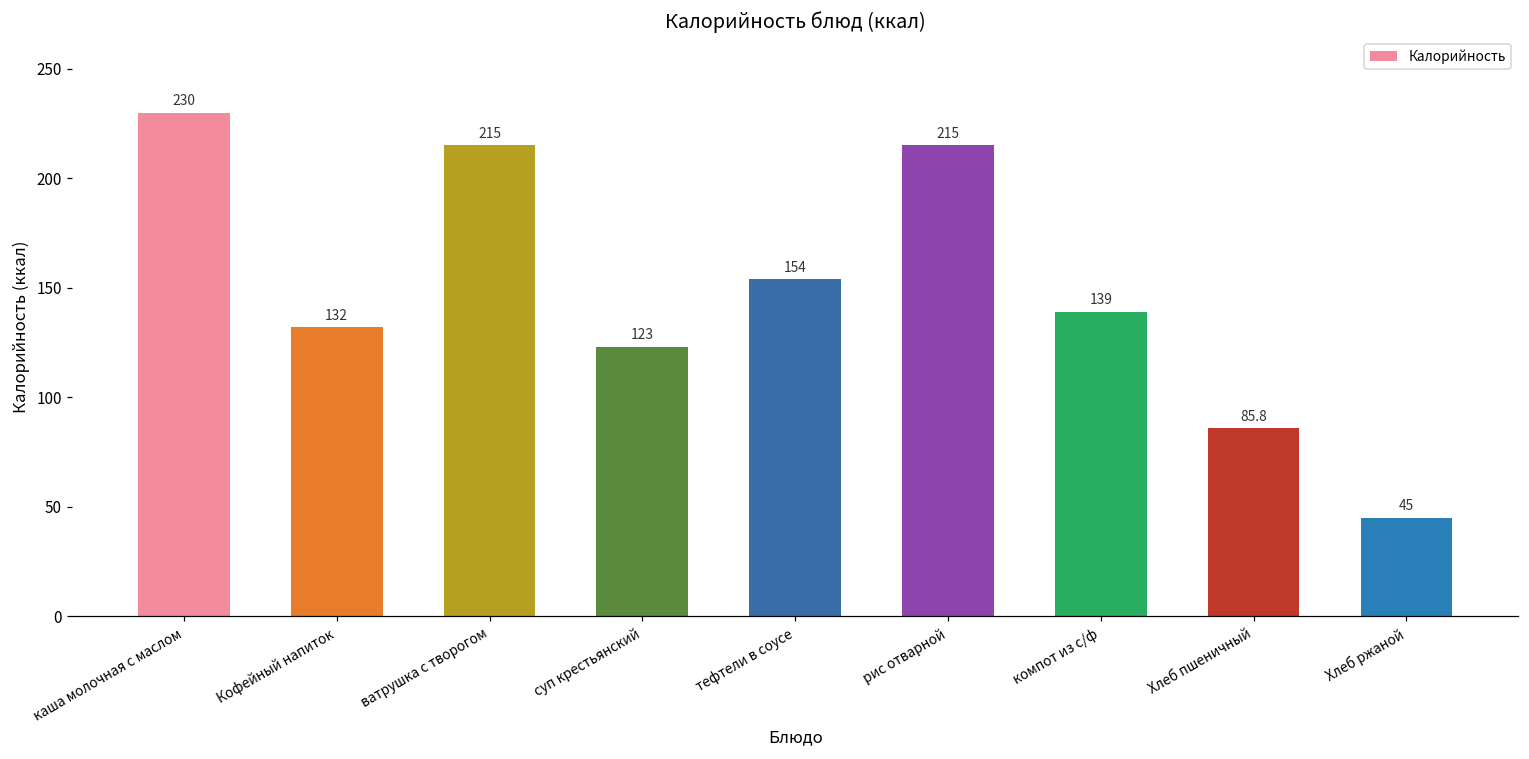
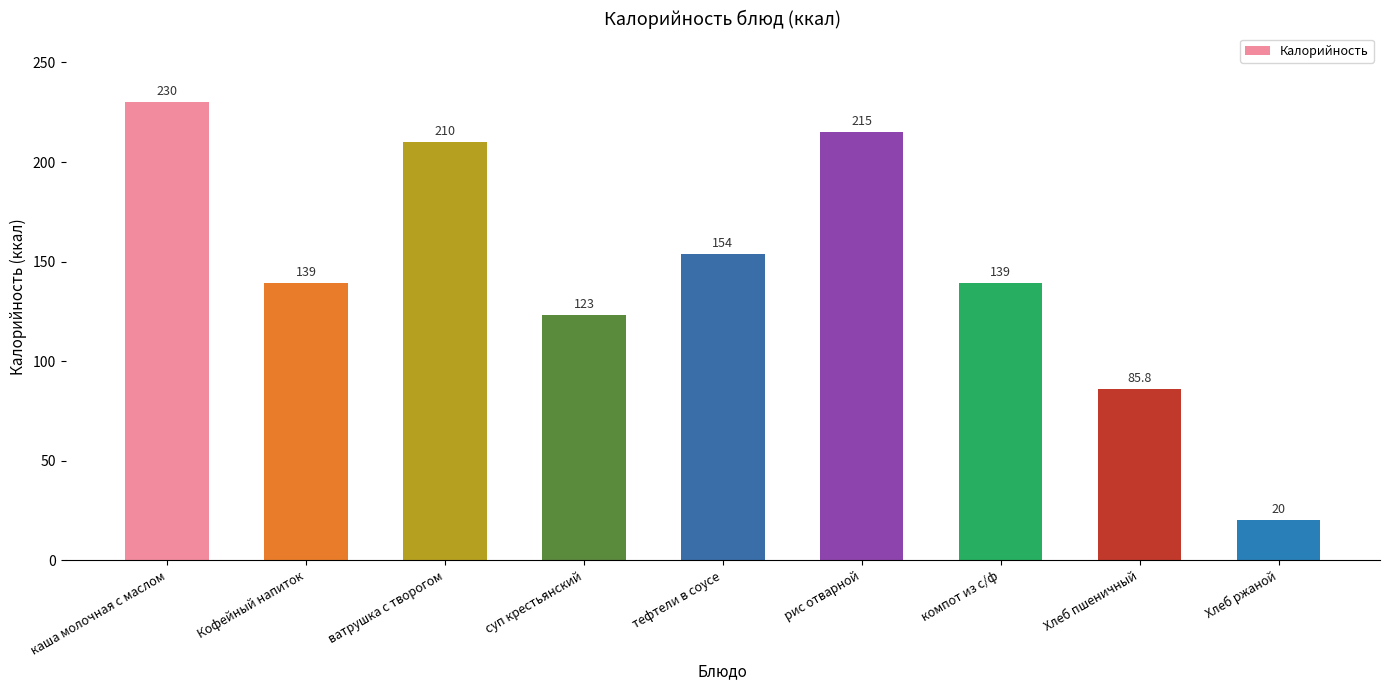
  {
    "каша молочная с маслом": 230,
-   "Кофейный напиток": 132,
-   "ватрушка с творогом": 215,
+   "Кофейный напиток": 139,
+   "ватрушка с творогом": 210,
    "суп крестьянский": 123,
    "тефтели в соусе": 154,
    "рис отварной": 215,
    "компот из с/ф": 139,
    "Хлеб пшеничный": 85.8,
-   "Хлеб ржаной": 45
+   "Хлеб ржаной": 20
  }
